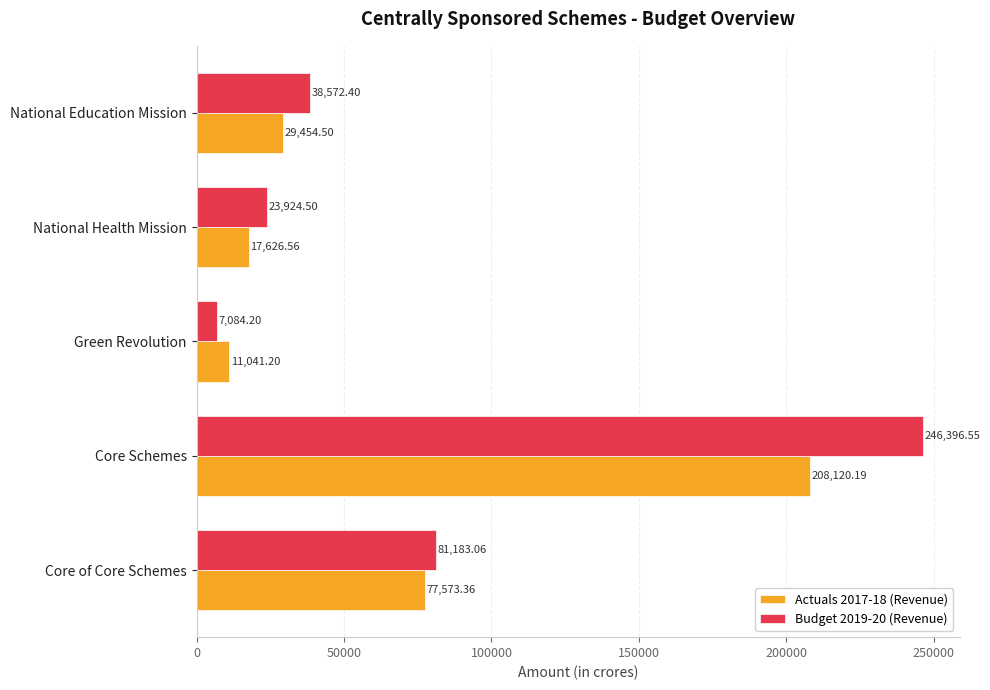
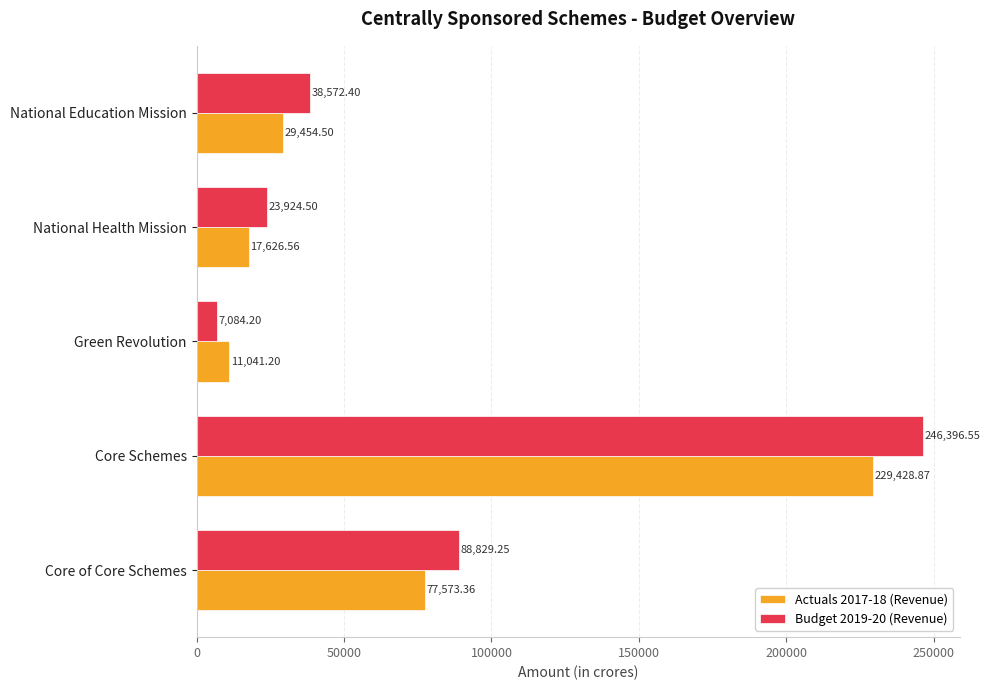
  {
    "Actuals 2017-18 (Revenue)": {
      "National Education Mission": "29,454.50",
      "National Health Mission": "17,626.56",
      "Green Revolution": "11,041.20",
-     "Core Schemes": "208,120.19",
+     "Core Schemes": "229,428.87",
      "Core of Core Schemes": "77,573.36"
    },
    "Budget 2019-20 (Revenue)": {
      "National Education Mission": "38,572.40",
      "National Health Mission": "23,924.50",
      "Green Revolution": "7,084.20",
      "Core Schemes": "246,396.55",
-     "Core of Core Schemes": "81,183.06"
+     "Core of Core Schemes": "88,829.25"
    }
  }
